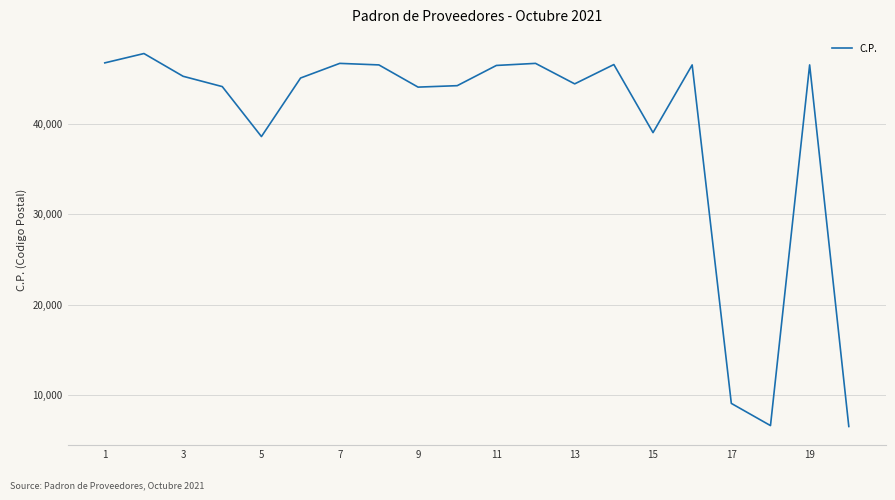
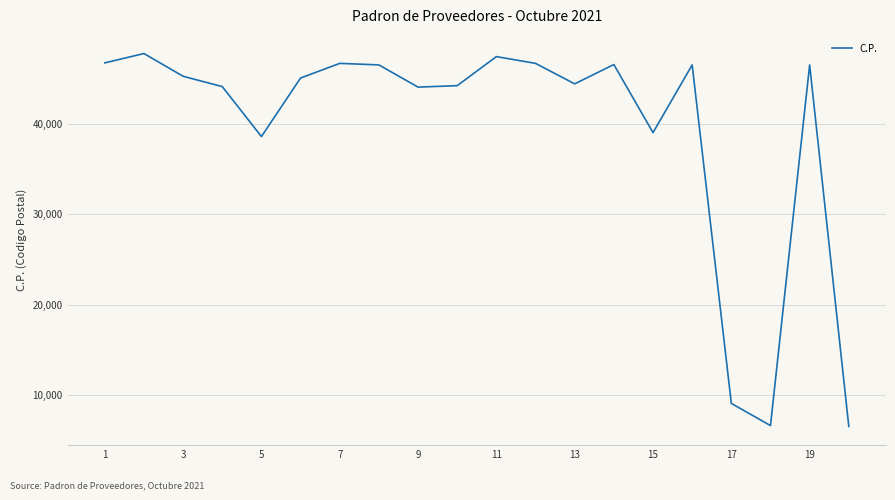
  {
    "1": "47,000",
    "3": "45,000",
    "5": "39,000",
    "7": "47,000",
    "9": "44,000",
-   "11": "46,500",
+   "11": "47,500",
    "13": "44,000",
    "15": "39,000",
    "17": "9,000",
    "19": "47,000"
  }
